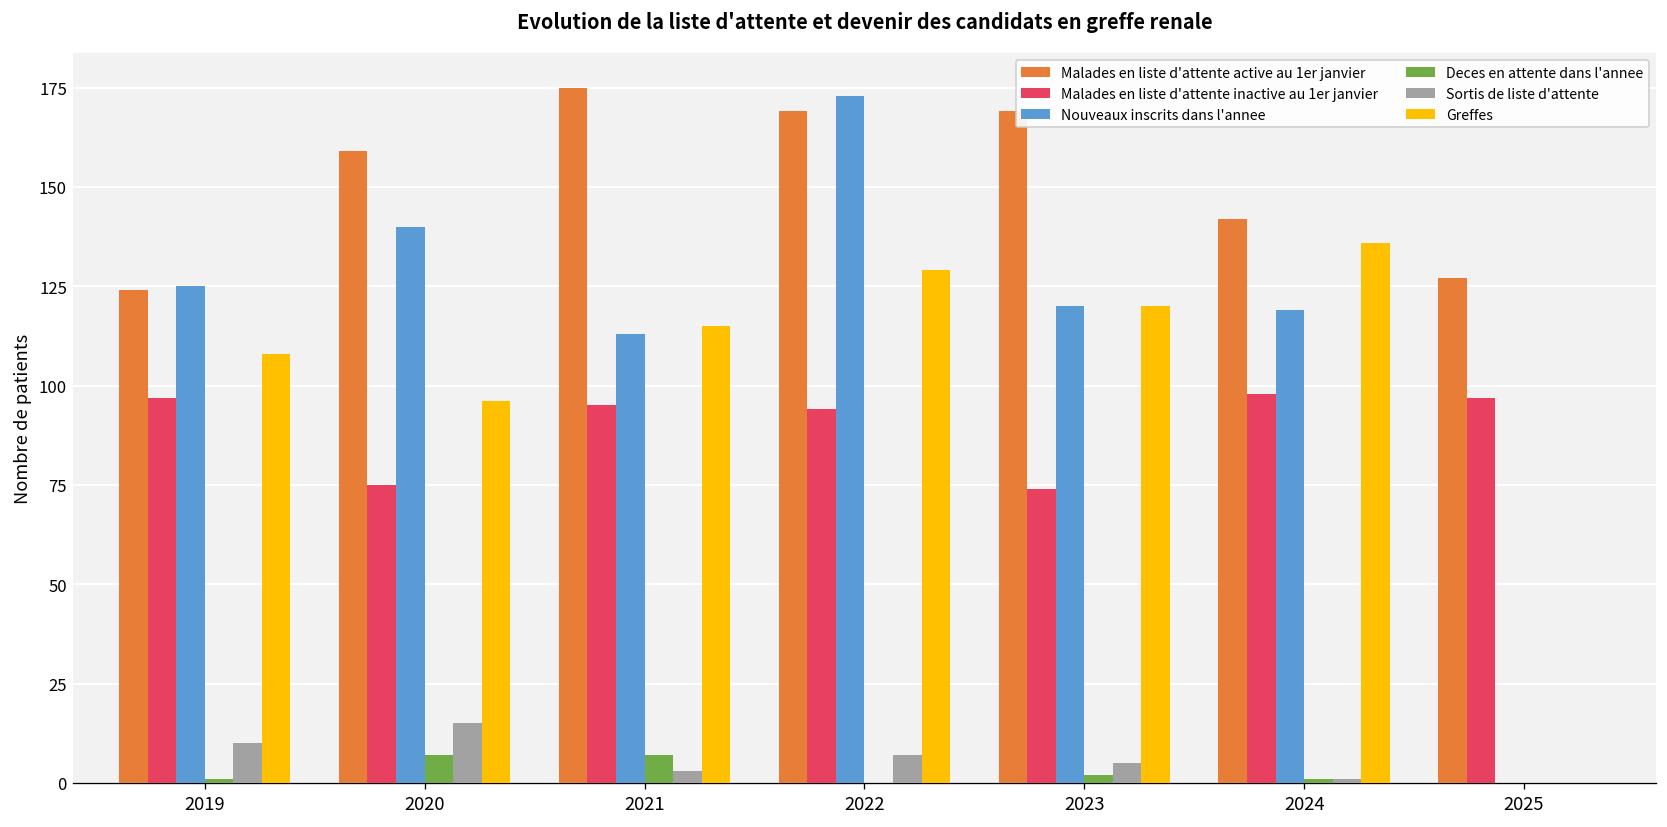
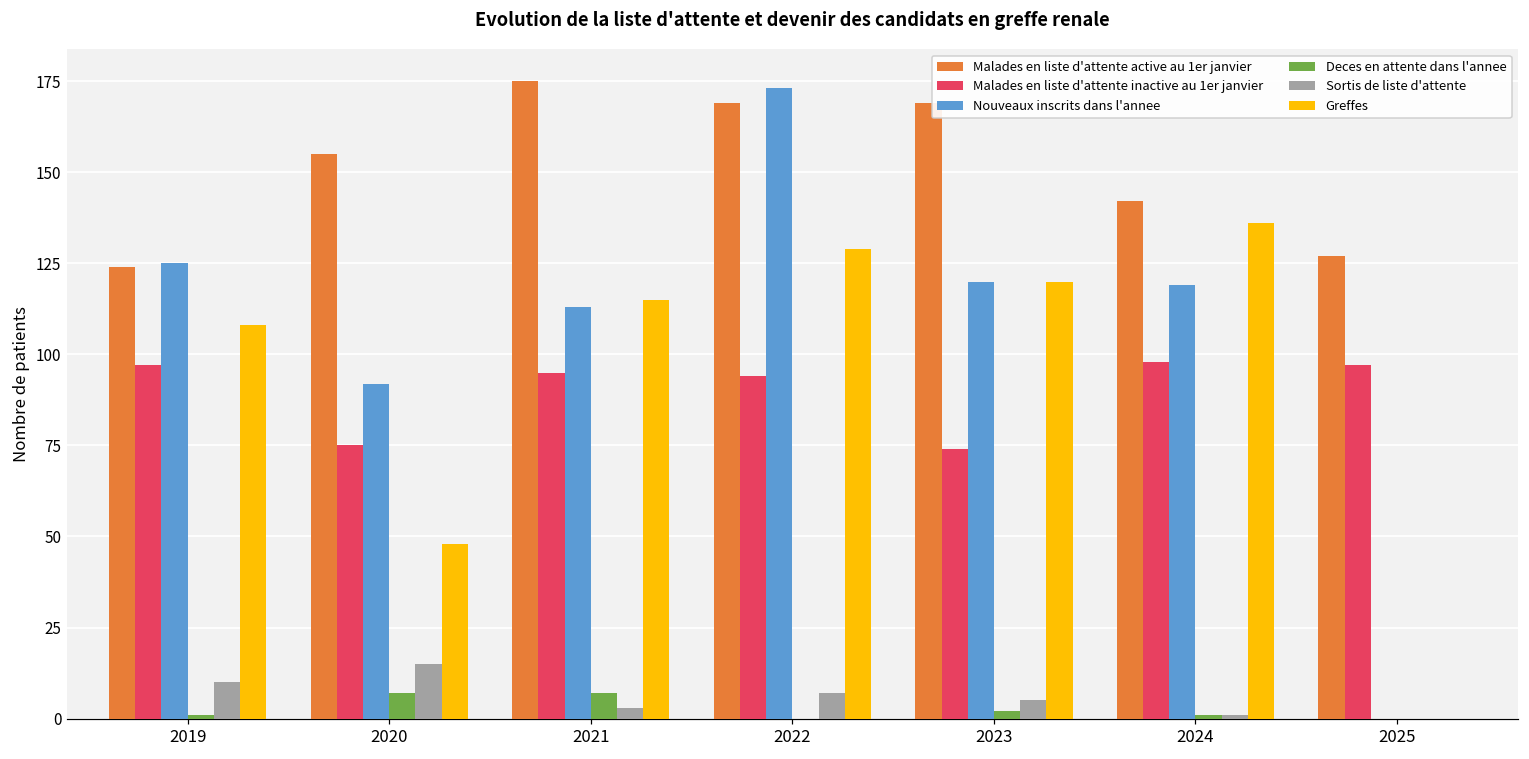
  {
    "Malades en liste d'attente active au 1er janvier": {
      "2019": 124,
-     "2020": 159,
+     "2020": 155,
      "2021": 175,
      "2022": 169,
      "2024": 142,
      "2025": 127
    },
    "Malades en liste d'attente inactive au 1er janvier": {
      "2019": 97,
      "2020": 75,
      "2021": 95,
      "2022": 94,
      "2023": 74,
      "2024": 98,
      "2025": 97
    },
    "Nouveaux inscrits dans l'annee": {
      "2019": 125,
-     "2020": 140,
+     "2020": 92,
      "2021": 113,
      "2022": 173,
      "2023": 120,
      "2024": 119,
      "2025": 0
    },
    "Deces en attente dans l'annee": {
      "2019": 1,
      "2020": 7,
      "2021": 7,
      "2022": 0,
      "2023": 2,
      "2024": 1,
      "2025": 0
    },
    "Sortis de liste d'attente": {
      "2019": 10,
      "2020": 15,
      "2021": 3,
      "2022": 7,
      "2023": 5,
      "2024": 1,
      "2025": 0
    },
    "Greffes": {
      "2019": 108,
-     "2020": 96,
+     "2020": 48,
      "2021": 115,
      "2022": 129,
      "2023": 120,
      "2024": 136,
      "2025": 0
    }
  }
